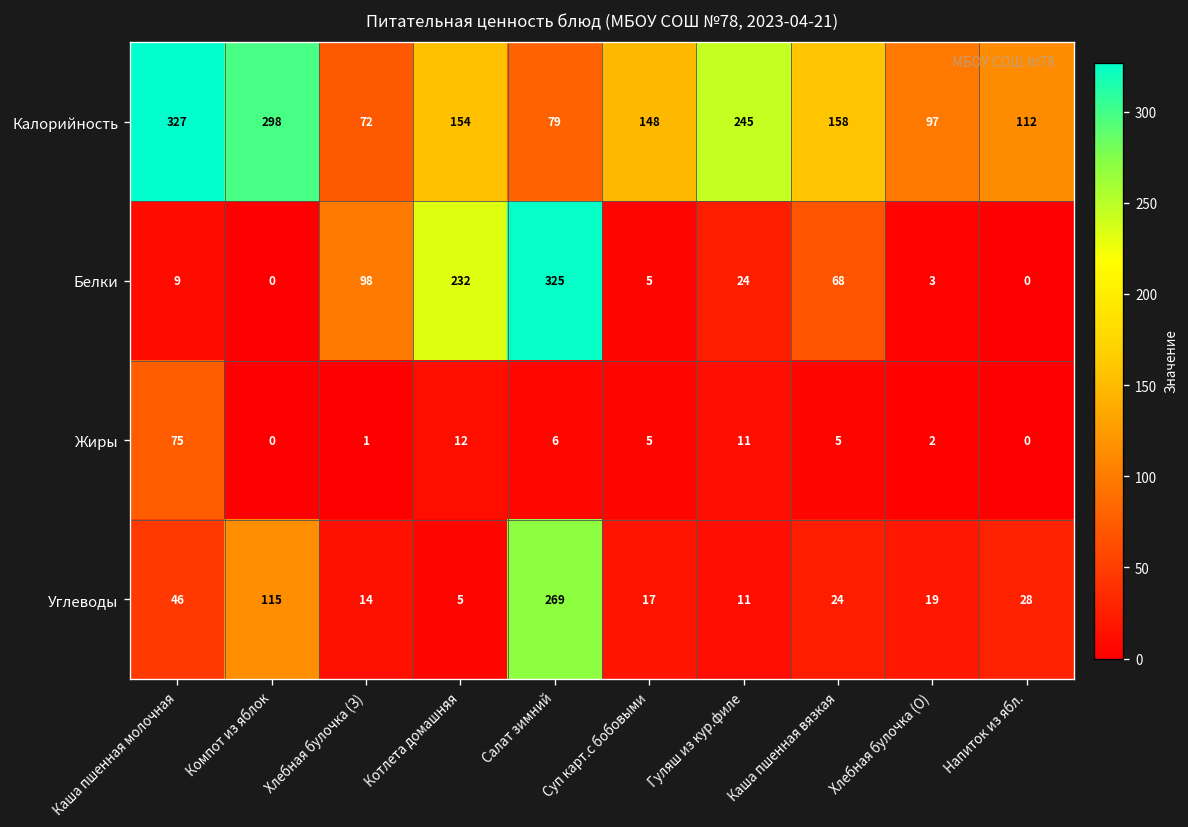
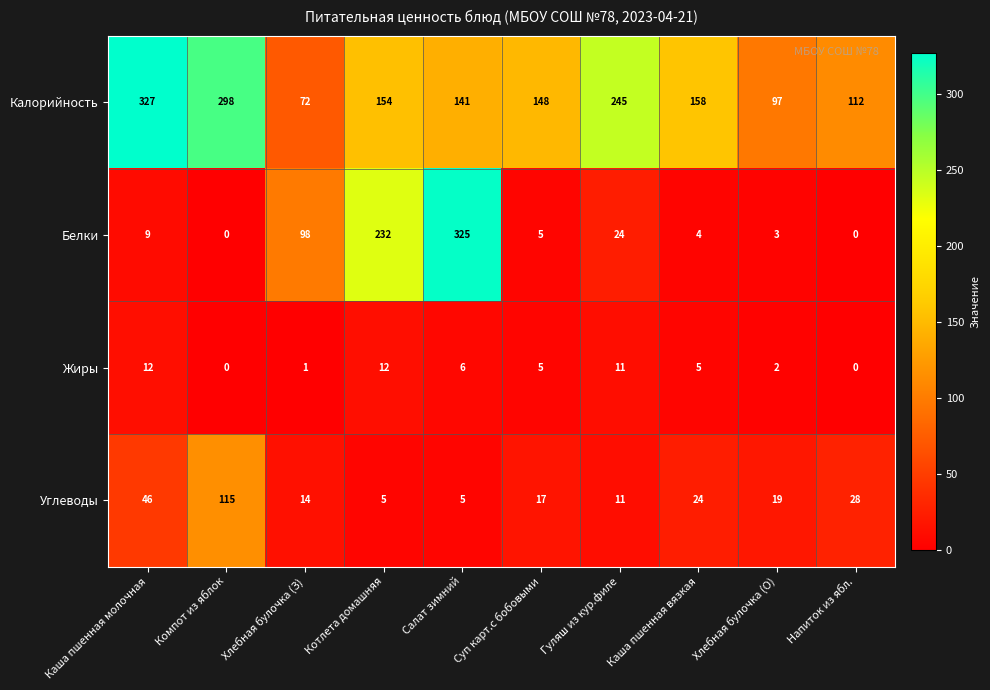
  {
    "Калорийность": {
      "Каша пшенная молочная": 327,
      "Компот из яблок": 298,
      "Хлебная булочка (З)": 72,
      "Котлета домашняя": 154,
-     "Салат зимний": 79,
+     "Салат зимний": 141,
      "Суп карт.с бобовыми": 148,
      "Гуляш из кур.филе": 245,
      "Каша пшенная вязкая": 158,
      "Хлебная булочка (О)": 97
    },
    "Белки": {
      "Каша пшенная молочная": 9,
      "Компот из яблок": 0,
      "Хлебная булочка (З)": 98,
      "Котлета домашняя": 232,
      "Салат зимний": 325,
      "Суп карт.с бобовыми": 5,
      "Гуляш из кур.филе": 24,
-     "Каша пшенная вязкая": 68,
+     "Каша пшенная вязкая": 4,
      "Хлебная булочка (О)": 3,
      "Напиток из ябл.": 0
    },
    "Жиры": {
-     "Каша пшенная молочная": 75,
+     "Каша пшенная молочная": 12,
      "Компот из яблок": 0,
      "Хлебная булочка (З)": 1,
      "Котлета домашняя": 12,
      "Салат зимний": 6,
      "Суп карт.с бобовыми": 5,
      "Гуляш из кур.филе": 11,
      "Каша пшенная вязкая": 5,
      "Хлебная булочка (О)": 2,
      "Напиток из ябл.": 0
    },
    "Углеводы": {
      "Каша пшенная молочная": 46,
      "Компот из яблок": 115,
      "Хлебная булочка (З)": 14,
      "Котлета домашняя": 5,
-     "Салат зимний": 269,
+     "Салат зимний": 5,
      "Суп карт.с бобовыми": 17,
      "Гуляш из кур.филе": 11,
      "Каша пшенная вязкая": 24,
      "Хлебная булочка (О)": 19,
      "Напиток из ябл.": 28
    }
  }
